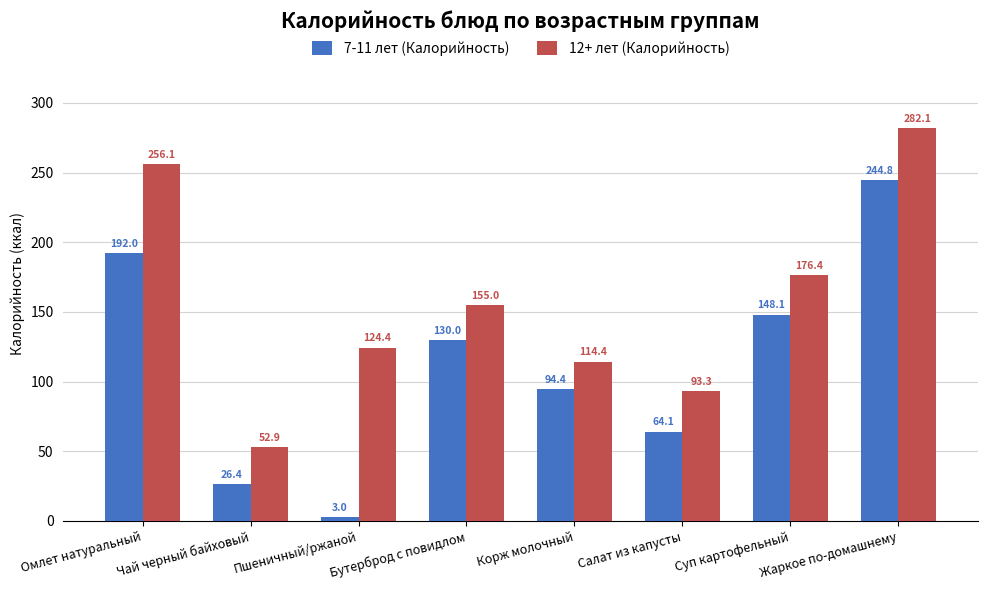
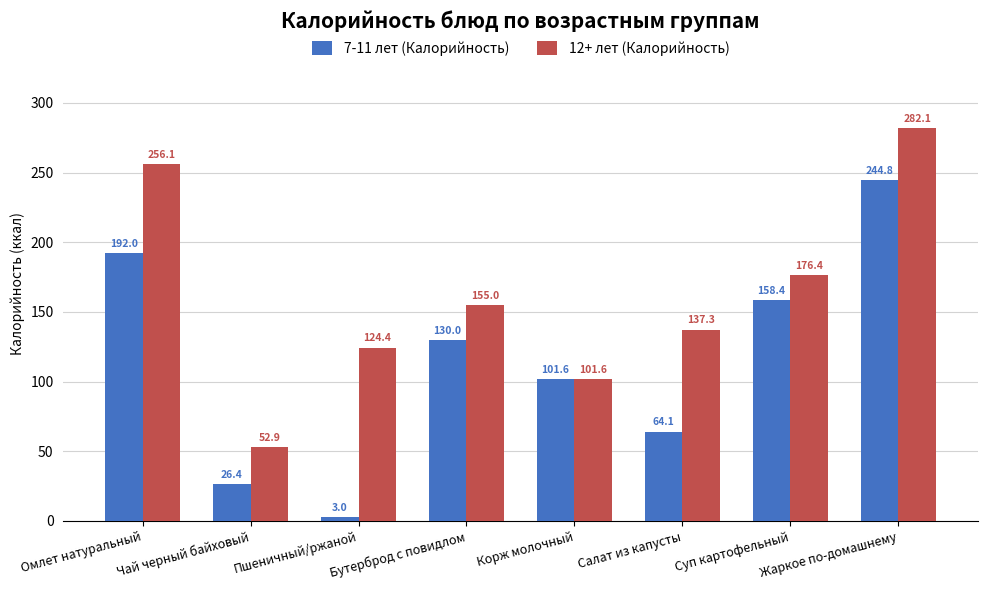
  {
    "7-11 лет (Калорийность)": {
      "Омлет натуральный": 192.0,
      "Чай черный байховый": 26.4,
      "Пшеничный/ржаной": 3.0,
      "Бутерброд с повидлом": 130.0,
-     "Корж молочный": 94.4,
+     "Корж молочный": 101.6,
      "Салат из капусты": 64.1,
-     "Суп картофельный": 148.1,
+     "Суп картофельный": 158.4,
      "Жаркое по-домашнему": 244.8
    },
    "12+ лет (Калорийность)": {
      "Омлет натуральный": 256.1,
      "Чай черный байховый": 52.9,
      "Пшеничный/ржаной": 124.4,
      "Бутерброд с повидлом": 155.0,
-     "Корж молочный": 114.4,
-     "Салат из капусты": 93.3,
+     "Корж молочный": 101.6,
+     "Салат из капусты": 137.3,
      "Суп картофельный": 176.4,
      "Жаркое по-домашнему": 282.1
    }
  }
